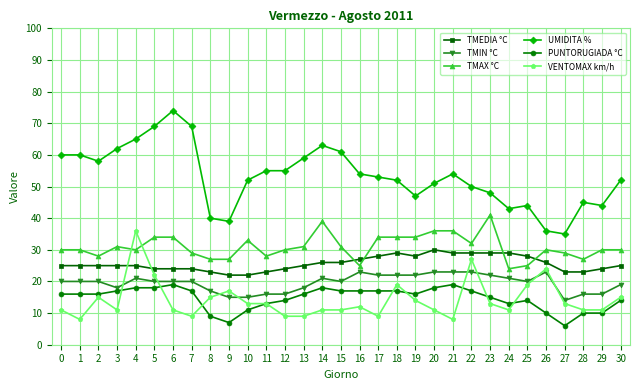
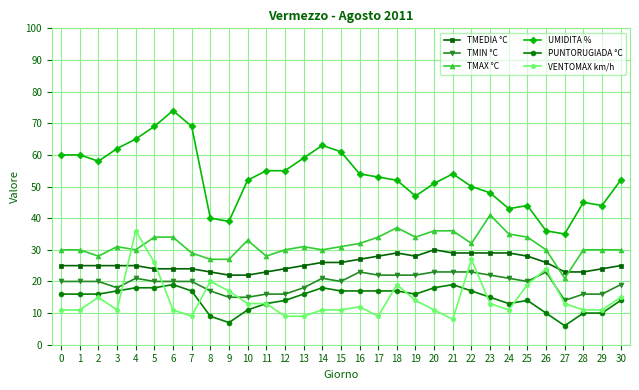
  {
    "TMAX °C": {
      "0": 30,
      "1": 30,
      "2": 28,
      "3": 31,
      "4": 30,
      "5": 34,
      "6": 34,
      "7": 29,
      "8": 27,
      "9": 27,
      "10": 33,
      "11": 28,
      "12": 30,
      "13": 31,
-     "14": 39,
+     "14": 30,
      "15": 31,
-     "16": 25,
+     "16": 32,
      "17": 34,
-     "18": 34,
+     "18": 37,
      "19": 34,
      "20": 36,
      "21": 36,
      "22": 32,
      "23": 41,
-     "24": 24,
-     "25": 25,
+     "24": 35,
+     "25": 34,
      "26": 30,
-     "27": 29,
-     "28": 27,
+     "27": 21,
+     "28": 30,
      "29": 30,
      "30": 30
    },
    "VENTOMAX km/h": {
      "0": 11,
-     "1": 8,
+     "1": 11,
      "2": 15,
      "3": 11,
      "4": 36,
-     "5": 22,
+     "5": 26,
      "6": 11,
      "7": 9,
-     "8": 15,
+     "8": 20,
      "9": 17,
      "10": 13,
      "12": 9,
      "13": 9,
      "14": 11,
      "15": 11,
      "16": 12,
      "17": 9,
      "18": 19,
      "19": 14,
      "20": 11,
      "21": 8,
      "22": 27,
      "23": 13,
      "24": 11,
      "25": 19,
      "26": 24,
      "27": 13,
      "28": 11,
      "29": 11,
      "30": 15
    }
  }
